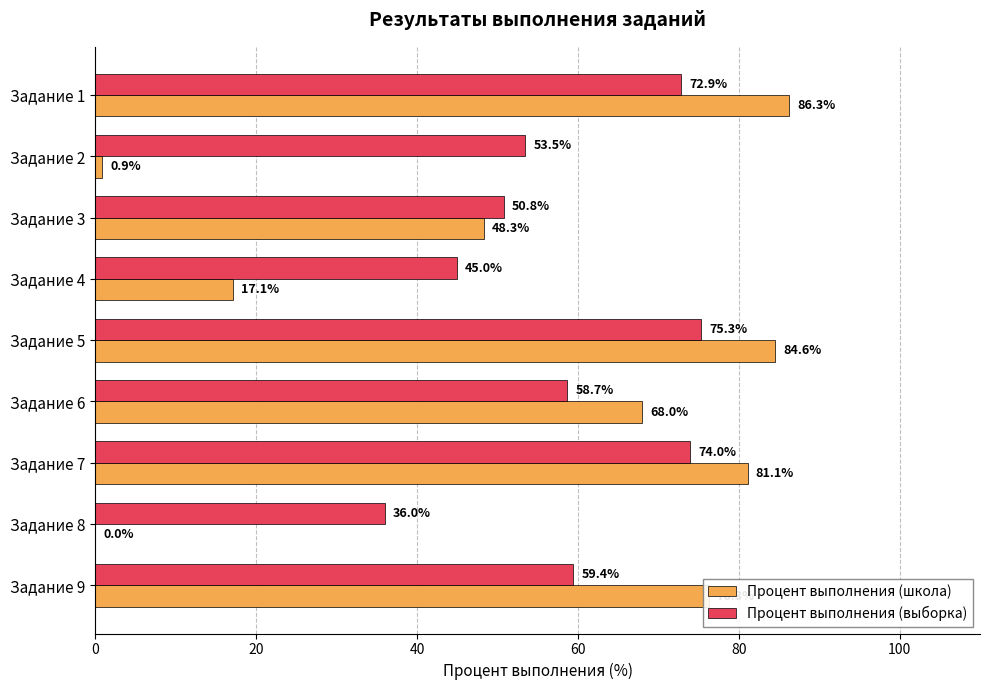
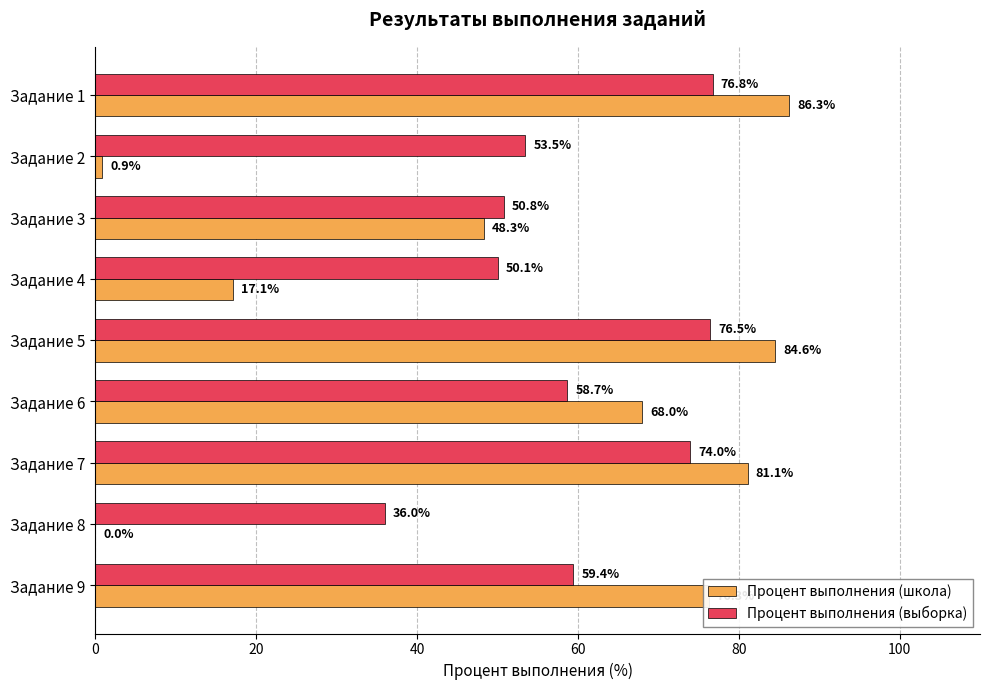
  {
    "Процент выполнения (школа)": {
      "Задание 1": "86.3%",
      "Задание 2": "0.9%",
      "Задание 3": "48.3%",
      "Задание 4": "17.1%",
      "Задание 5": "84.6%",
      "Задание 6": "68.0%",
      "Задание 7": "81.1%",
      "Задание 8": "0.0%"
    },
    "Процент выполнения (выборка)": {
-     "Задание 1": "72.9%",
+     "Задание 1": "76.8%",
      "Задание 2": "53.5%",
      "Задание 3": "50.8%",
-     "Задание 4": "45.0%",
-     "Задание 5": "75.3%",
+     "Задание 4": "50.1%",
+     "Задание 5": "76.5%",
      "Задание 6": "58.7%",
      "Задание 7": "74.0%",
      "Задание 8": "36.0%",
      "Задание 9": "59.4%"
    }
  }
